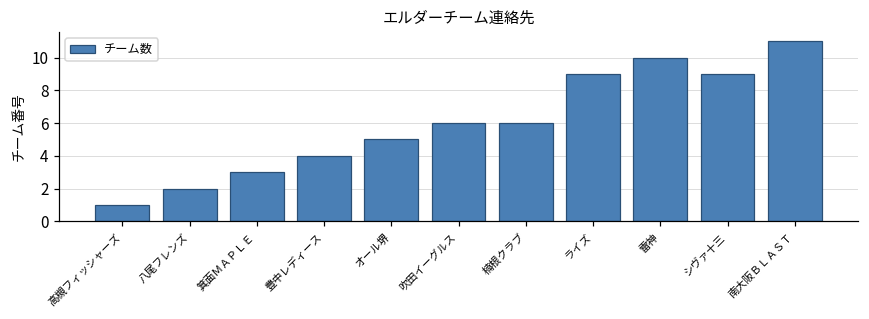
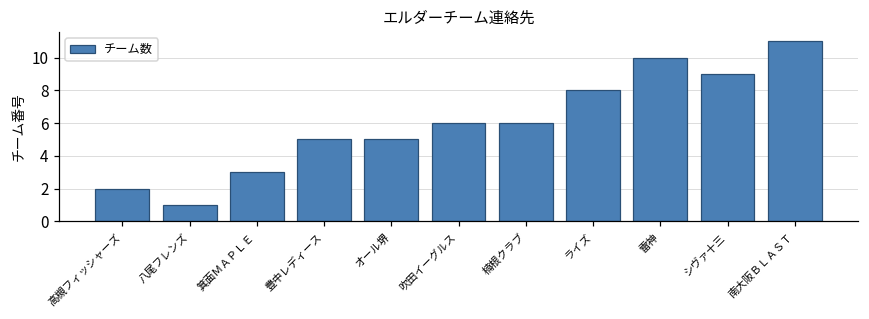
  {
-   "高槻フィッシャーズ": 1,
-   "八尾フレンズ": 2,
+   "高槻フィッシャーズ": 2,
+   "八尾フレンズ": 1,
    "箕面ＭＡＰＬＥ": 3,
-   "豊中レディース": 4,
+   "豊中レディース": 5,
    "オール堺": 5,
    "吹田イーグルス": 6,
    "楠根クラブ": 6,
-   "ライズ": 9,
+   "ライズ": 8,
    "雷神": 10,
    "シヴァ十三": 9,
    "南大阪ＢＬＡＳＴ": 11
  }
